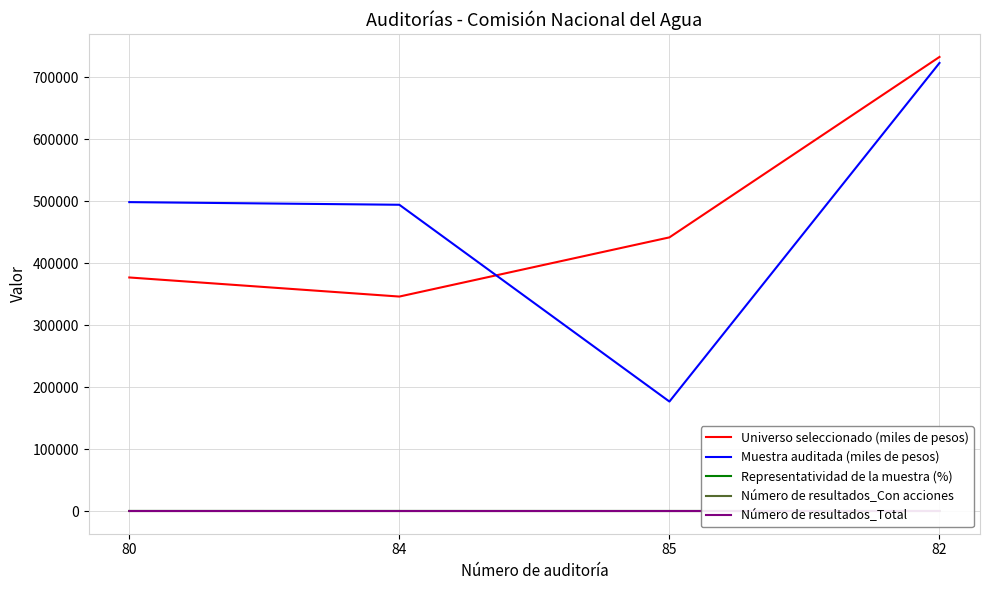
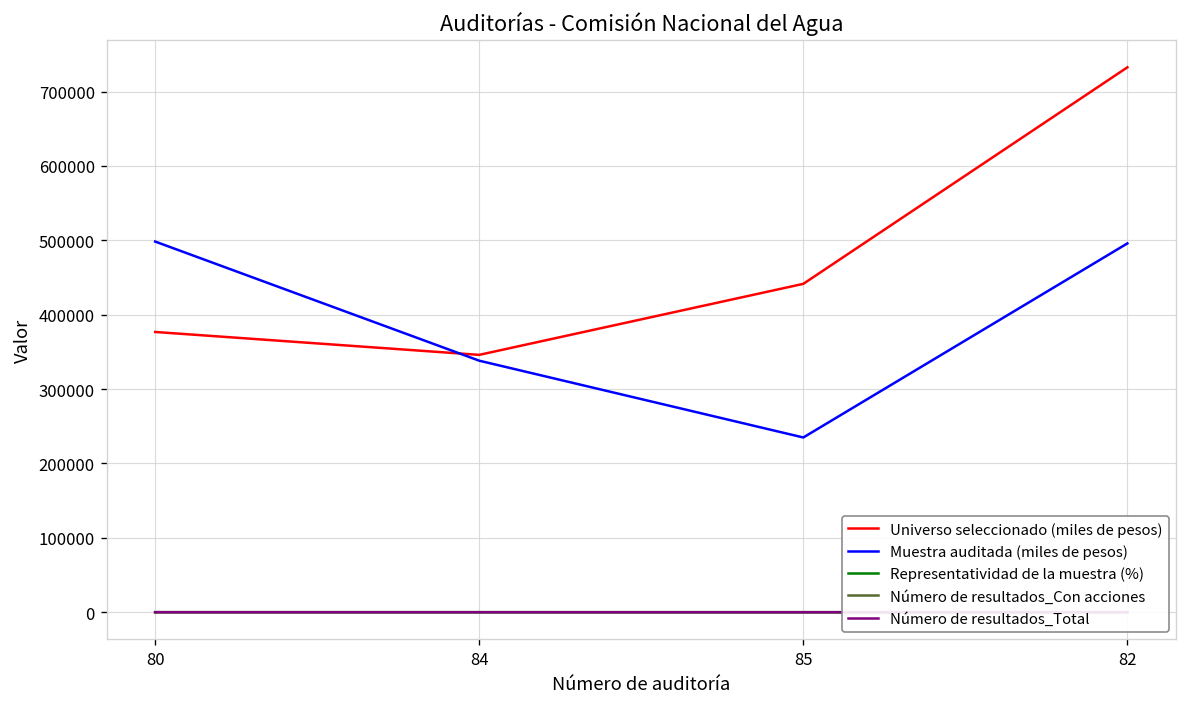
  {
    "Universo seleccionado (miles de pesos)": {
      "80": 380000,
      "84": 350000,
      "85": 440000,
      "82": 730000
    },
    "Muestra auditada (miles de pesos)": {
      "80": 500000,
-     "84": 490000,
-     "85": 180000,
-     "82": 720000
+     "84": 340000,
+     "85": 230000,
+     "82": 500000
    },
    "Número de resultados_Total": {
      "80": 0,
      "84": 0,
      "85": 0
    }
  }
